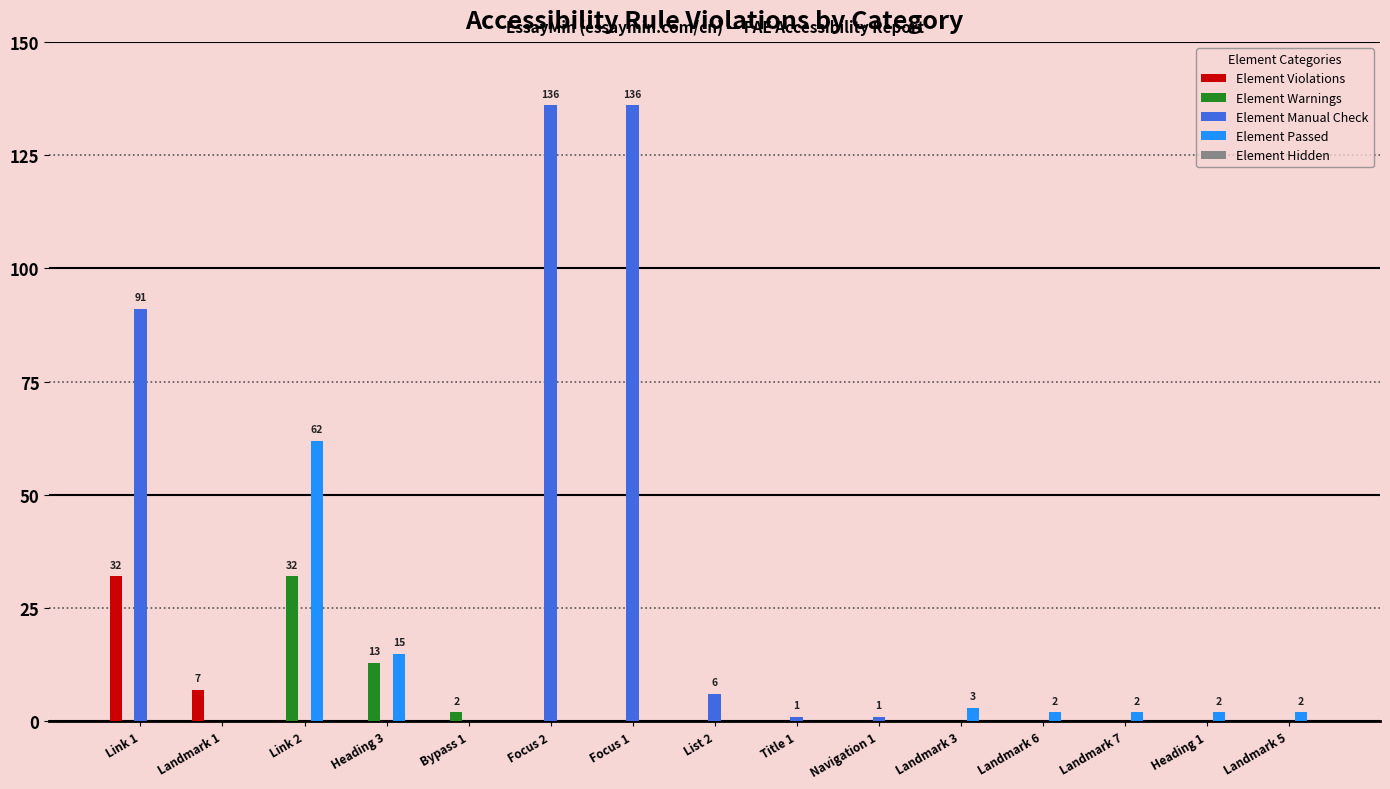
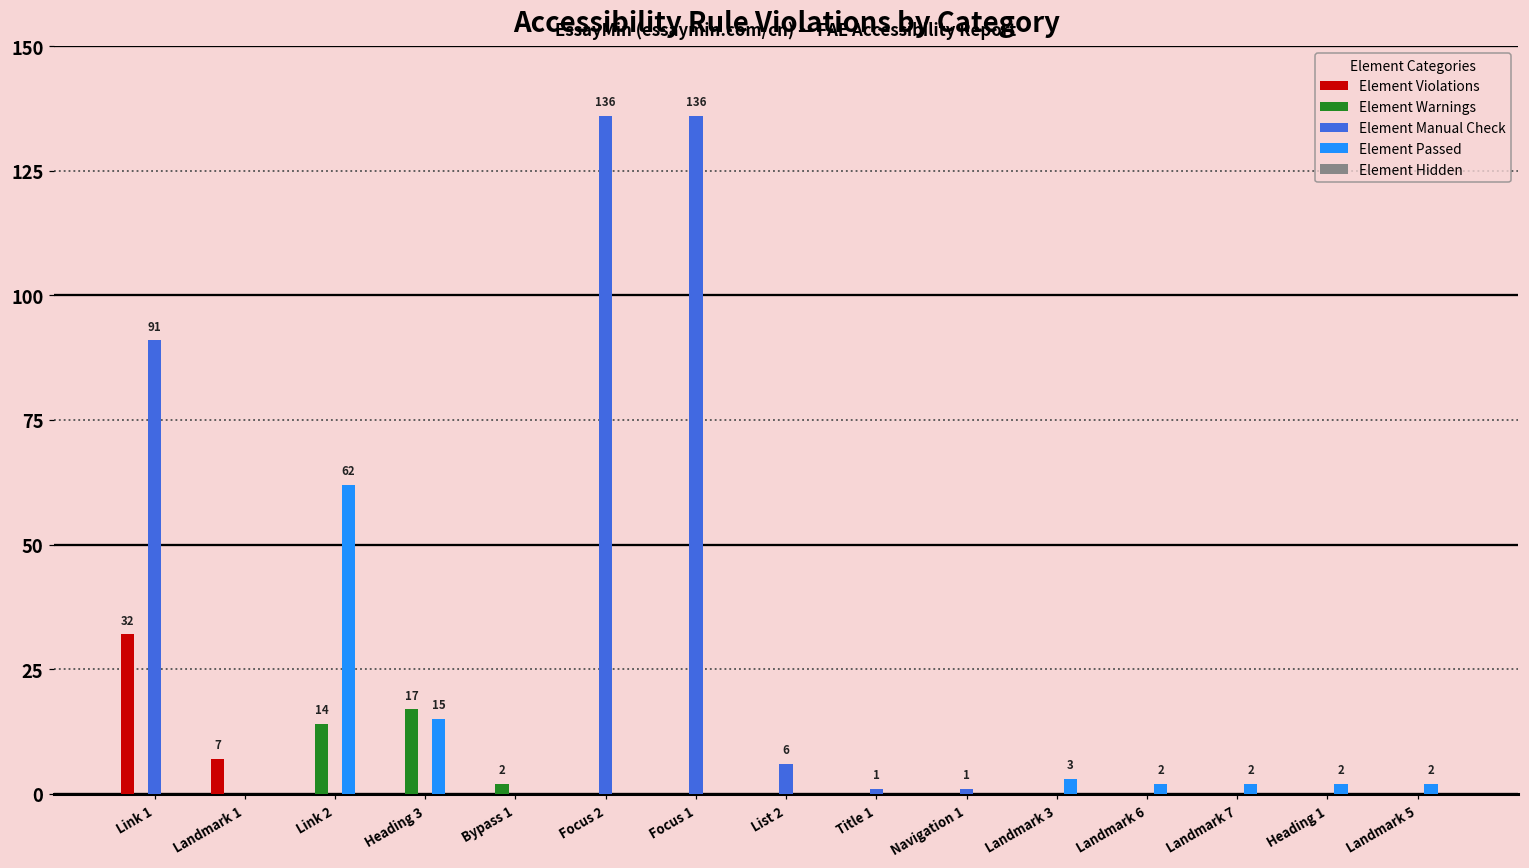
  {
    "Element Violations": {
      "Link 1": 32,
      "Landmark 1": 7
    },
    "Element Warnings": {
-     "Link 2": 32,
-     "Heading 3": 13,
+     "Link 2": 14,
+     "Heading 3": 17,
      "Bypass 1": 2
    },
    "Element Manual Check": {
      "Link 1": 91,
      "Focus 2": 136,
      "Focus 1": 136,
      "List 2": 6,
      "Title 1": 1,
      "Navigation 1": 1
    },
    "Element Passed": {
      "Link 2": 62,
      "Heading 3": 15,
      "Landmark 3": 3,
      "Landmark 6": 2,
      "Landmark 7": 2,
      "Heading 1": 2,
      "Landmark 5": 2
    },
    "Element Hidden": {
      "Link 1": 0,
      "Landmark 1": 0,
      "Link 2": 0,
      "Heading 3": 0,
      "Bypass 1": 0,
      "Focus 2": 0,
      "Focus 1": 0,
      "List 2": 0,
      "Title 1": 0,
      "Navigation 1": 0,
      "Landmark 3": 0,
      "Landmark 6": 0,
      "Landmark 7": 0,
      "Heading 1": 0,
      "Landmark 5": 0
    }
  }
